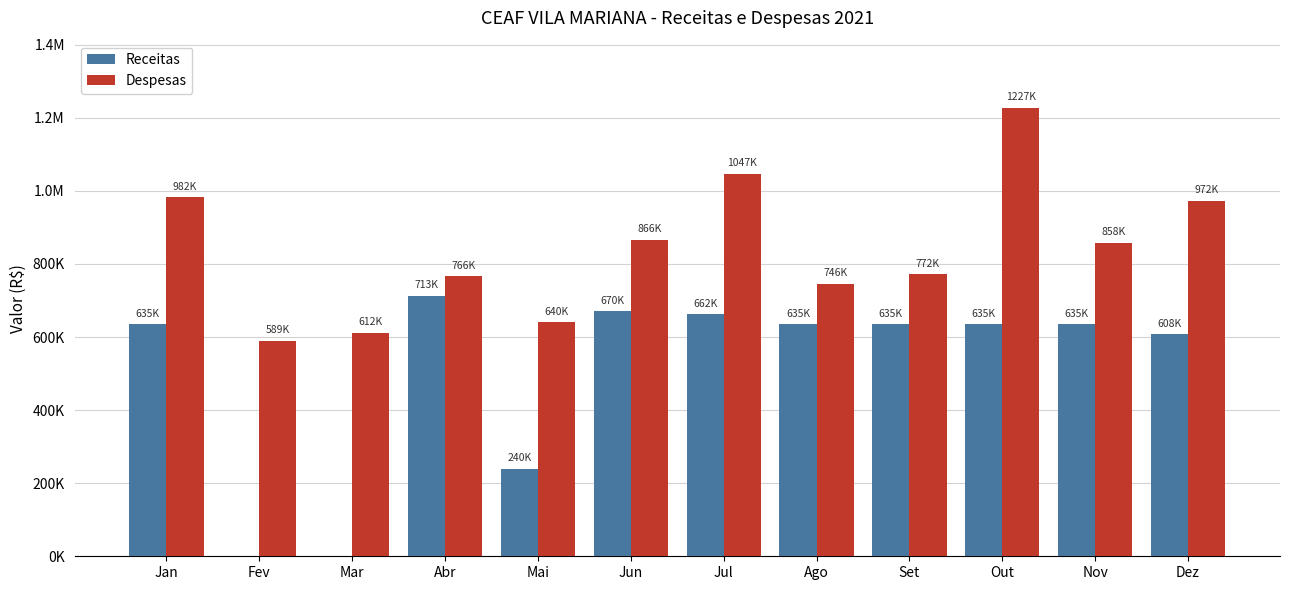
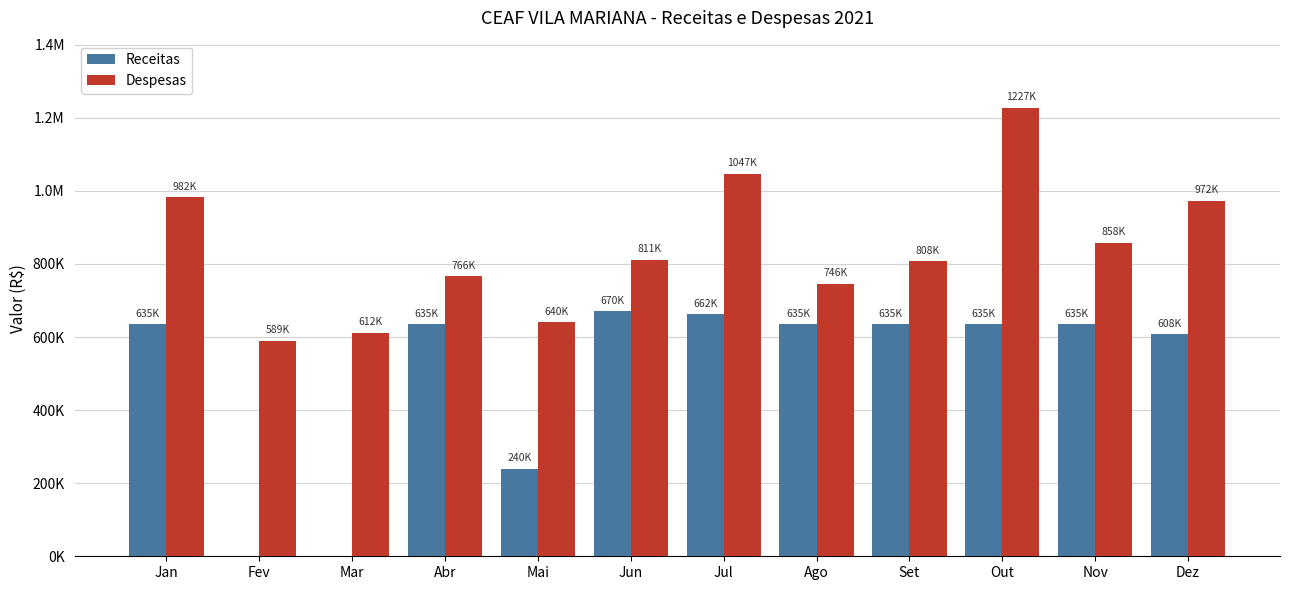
  {
    "Receitas": {
      "Jan": "635K",
-     "Abr": "713K",
+     "Abr": "635K",
      "Mai": "240K",
      "Jun": "670K",
      "Jul": "662K",
      "Ago": "635K",
      "Set": "635K",
      "Out": "635K",
      "Nov": "635K",
      "Dez": "608K"
    },
    "Despesas": {
      "Jan": "982K",
      "Fev": "589K",
      "Mar": "612K",
      "Abr": "766K",
      "Mai": "640K",
-     "Jun": "866K",
+     "Jun": "811K",
      "Jul": "1047K",
      "Ago": "746K",
-     "Set": "772K",
+     "Set": "808K",
      "Out": "1227K",
      "Nov": "858K",
      "Dez": "972K"
    }
  }
